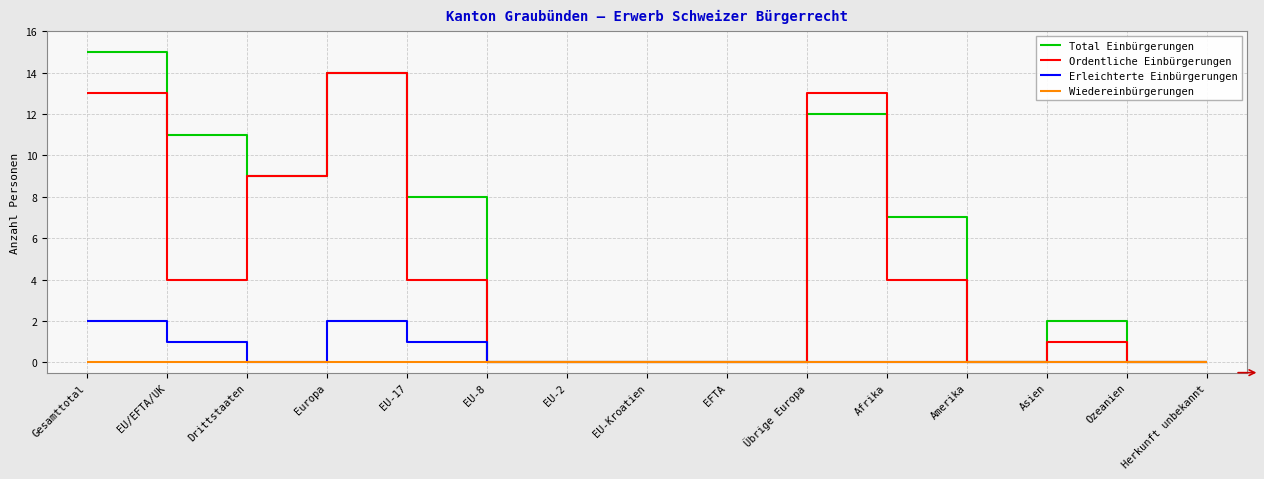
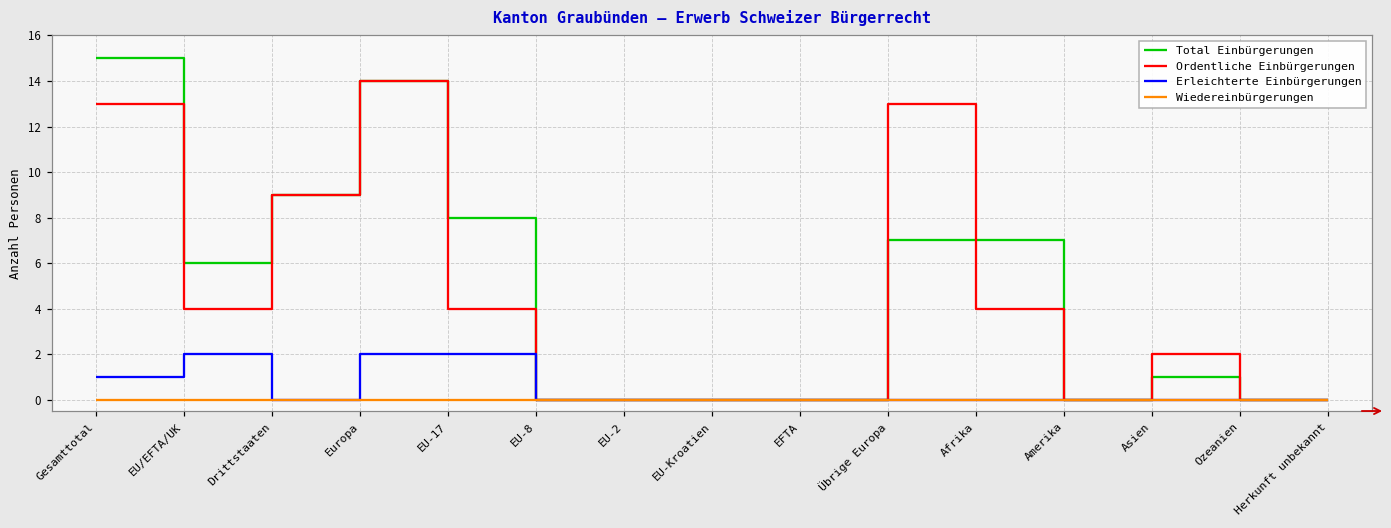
  {
    "Total Einbürgerungen": {
      "Gesamttotal": 15,
-     "EU/EFTA/UK": 11,
+     "EU/EFTA/UK": 6,
      "EU-17": 8,
-     "Übrige Europa": 12,
+     "Übrige Europa": 7,
      "Afrika": 7,
-     "Asien": 2
+     "Asien": 1
    },
    "Ordentliche Einbürgerungen": {
      "Gesamttotal": 13,
      "EU/EFTA/UK": 4,
      "EU-17": 4,
      "Übrige Europa": 13,
      "Afrika": 4,
-     "Asien": 1
+     "Asien": 2
    },
    "Erleichterte Einbürgerungen": {
-     "Gesamttotal": 2,
-     "EU/EFTA/UK": 1,
+     "Gesamttotal": 1,
+     "EU/EFTA/UK": 2,
      "Europa": 2,
-     "EU-17": 1
+     "EU-17": 2
    },
    "Wiedereinbürgerungen": {
      "Gesamttotal": 0,
      "EU/EFTA/UK": 0,
      "Europa": 0,
      "EU-17": 0
    }
  }
